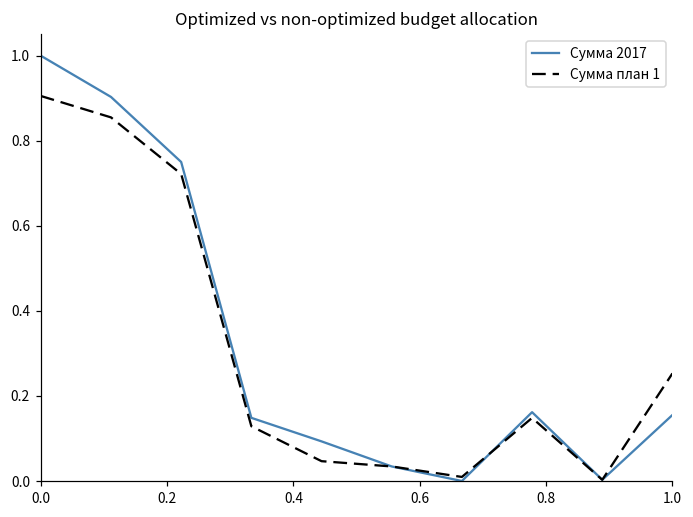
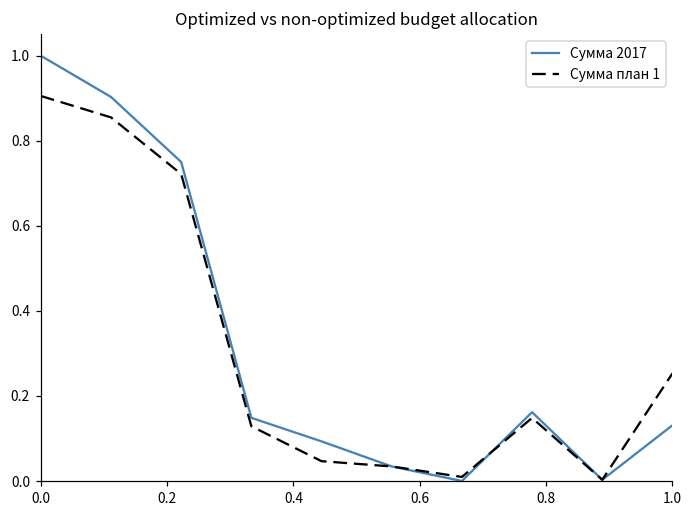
  {
    "Сумма 2017": {
      "0.0": 1.00,
-     "1.0": 0.16
+     "1.0": 0.13
    },
    "Сумма план 1": {
      "0.0": 0.91,
      "1.0": 0.25
    }
  }
